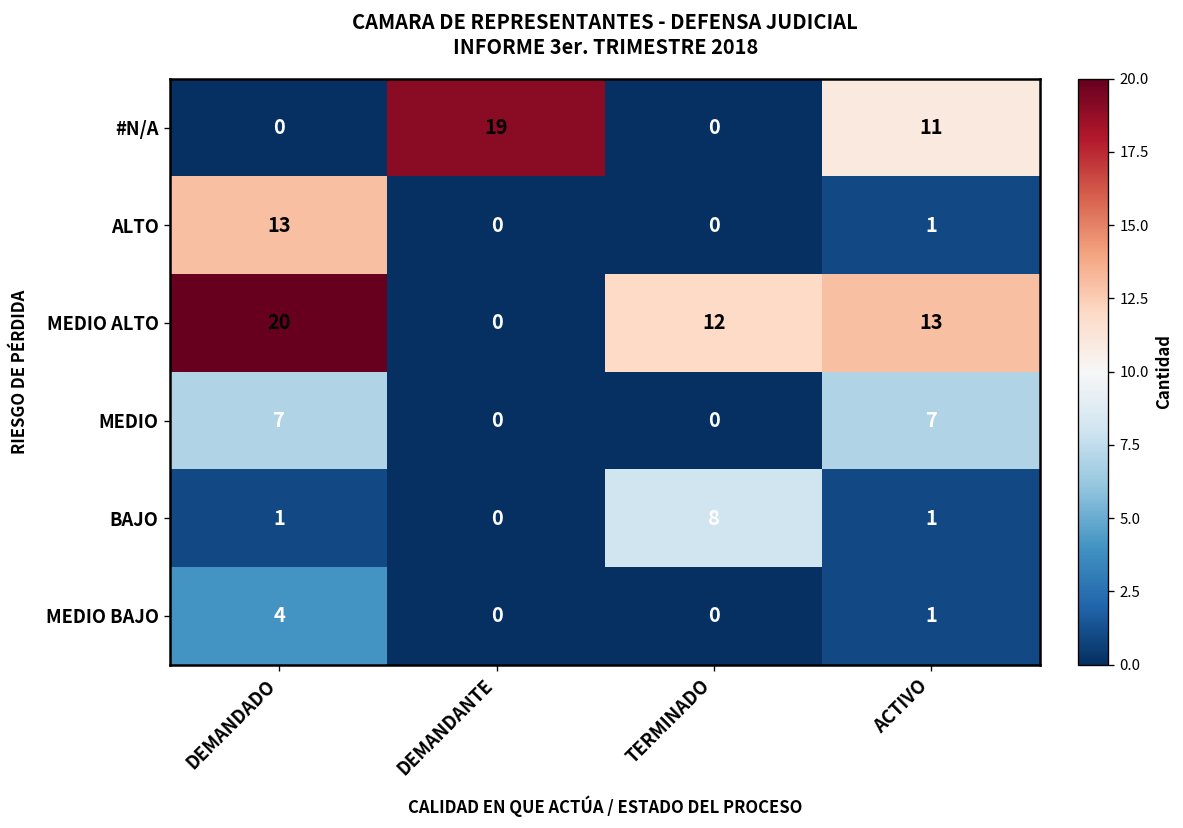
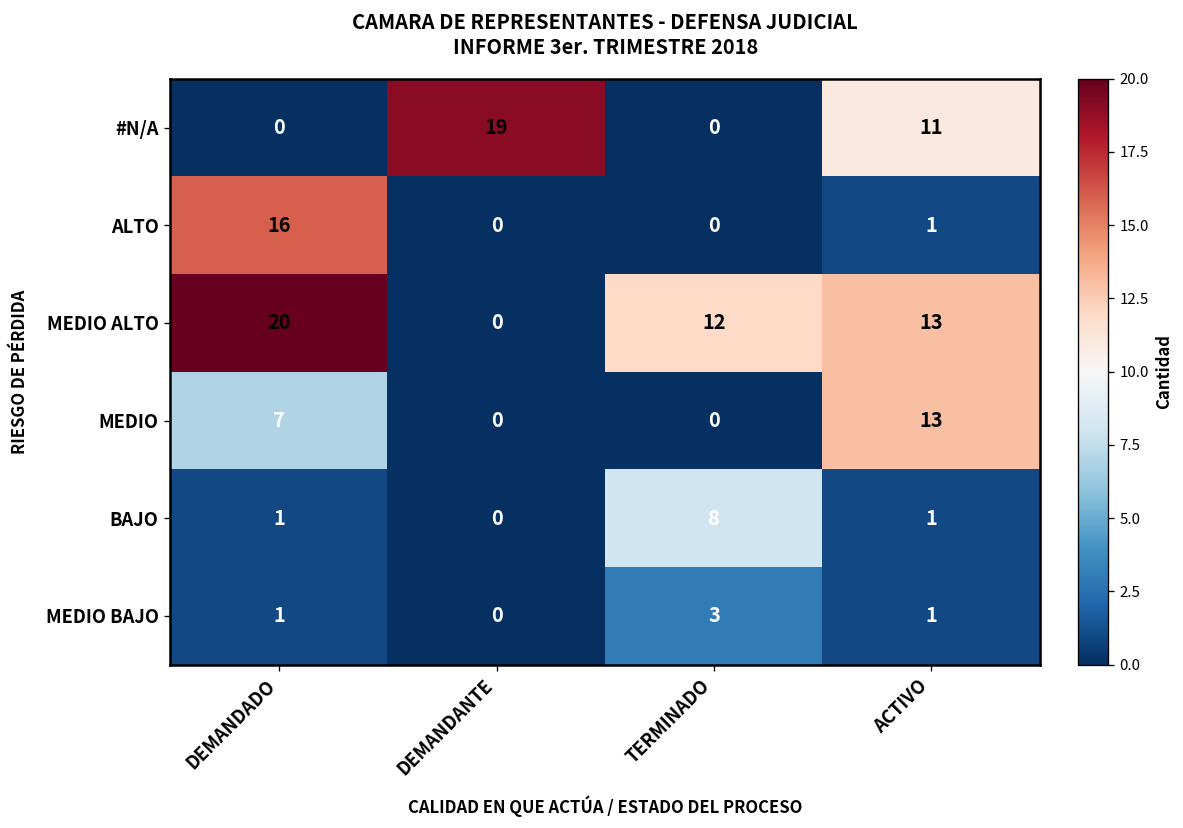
  {
    "#N/A": {
      "DEMANDADO": 0,
      "DEMANDANTE": 19,
      "TERMINADO": 0,
      "ACTIVO": 11
    },
    "ALTO": {
-     "DEMANDADO": 13,
+     "DEMANDADO": 16,
      "DEMANDANTE": 0,
      "TERMINADO": 0,
      "ACTIVO": 1
    },
    "MEDIO ALTO": {
      "DEMANDADO": 20,
      "DEMANDANTE": 0,
      "TERMINADO": 12,
      "ACTIVO": 13
    },
    "MEDIO": {
      "DEMANDADO": 7,
      "DEMANDANTE": 0,
      "TERMINADO": 0,
-     "ACTIVO": 7
+     "ACTIVO": 13
    },
    "BAJO": {
      "DEMANDADO": 1,
      "DEMANDANTE": 0,
      "ACTIVO": 1
    },
    "MEDIO BAJO": {
-     "DEMANDADO": 4,
+     "DEMANDADO": 1,
      "DEMANDANTE": 0,
-     "TERMINADO": 0,
+     "TERMINADO": 3,
      "ACTIVO": 1
    }
  }
